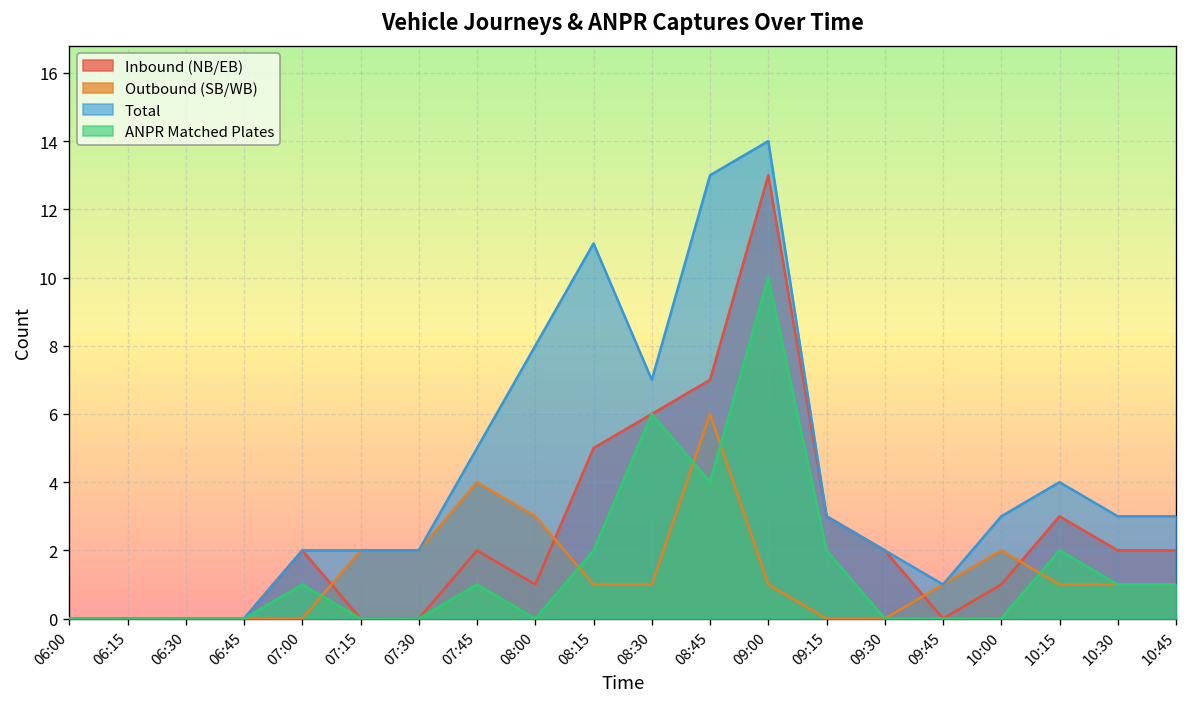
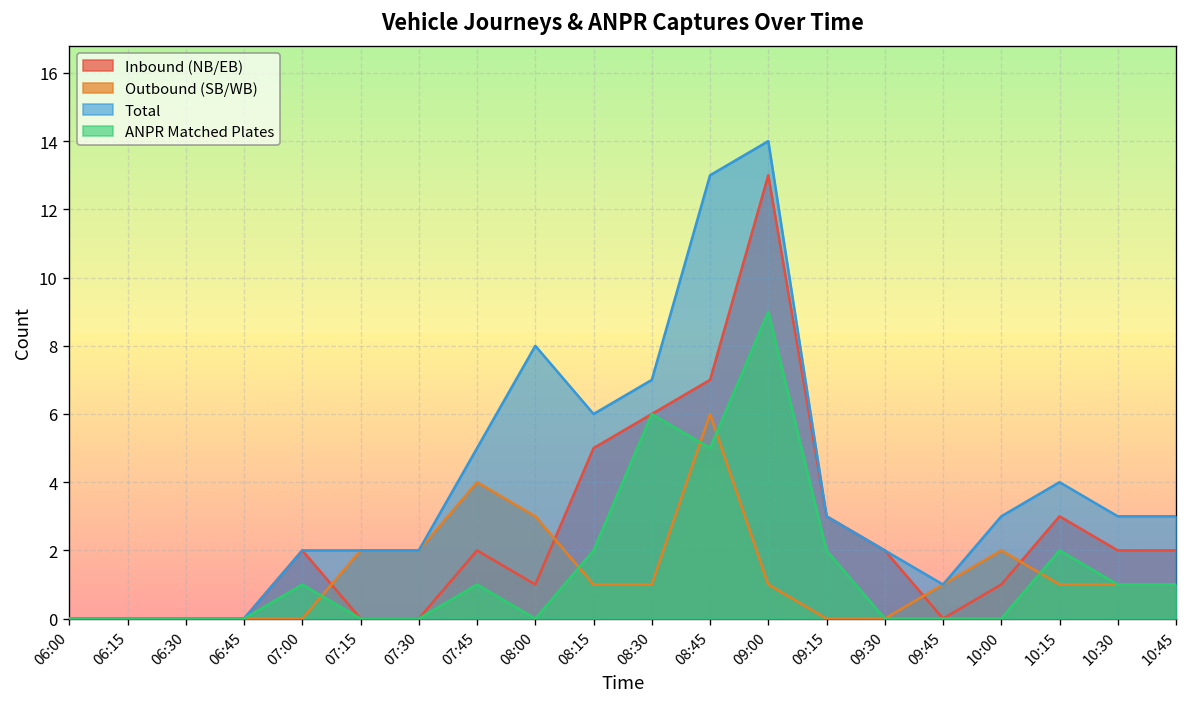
  {
    "Total": {
      "07:45": 5,
      "08:00": 8,
-     "08:15": 11,
+     "08:15": 6,
      "08:30": 7,
      "08:45": 13,
      "09:00": 14,
      "10:00": 3,
      "10:15": 4,
      "10:30": 3,
      "10:45": 3
    },
    "ANPR Matched Plates": {
      "07:00": 1,
      "07:45": 1,
      "08:00": 0,
      "08:15": 2,
-     "08:45": 4,
-     "09:00": 10,
+     "08:45": 5,
+     "09:00": 9,
      "09:15": 2,
      "10:00": 0,
      "10:15": 2
    }
  }
